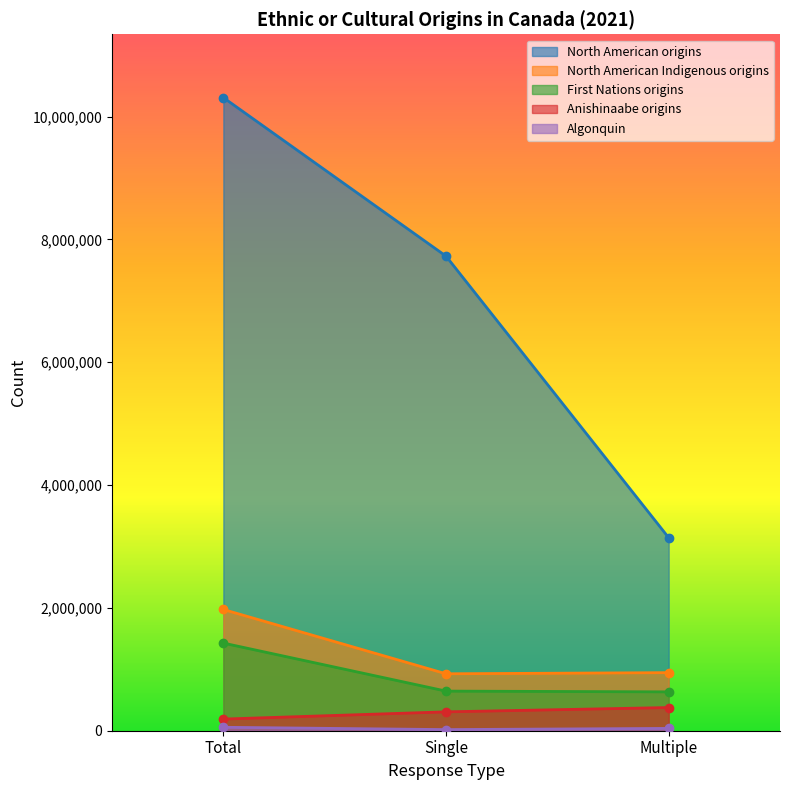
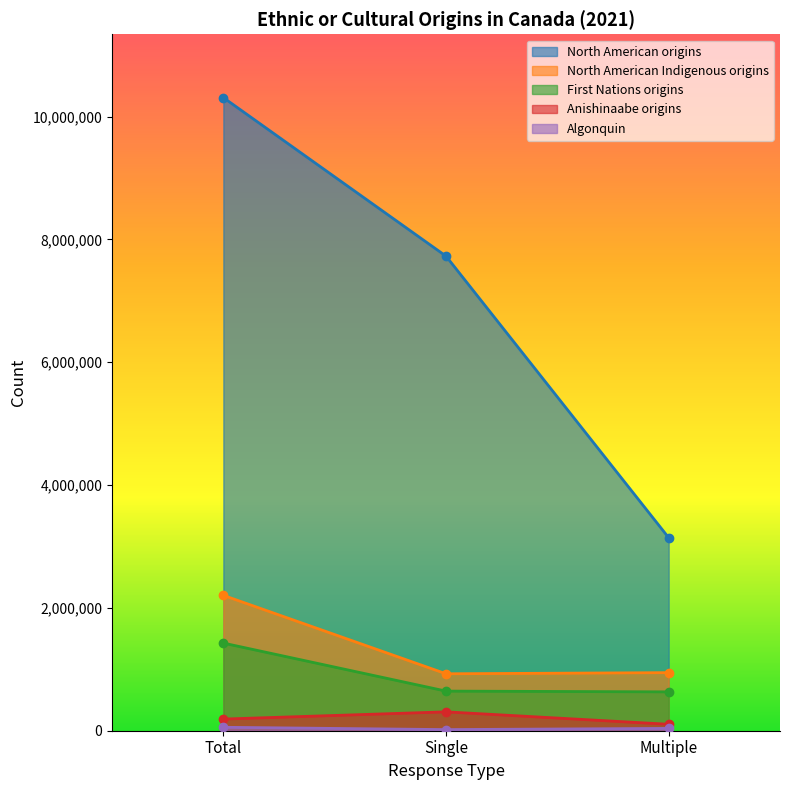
  {
    "North American origins": {
      "Total": "10,300,000",
      "Single": "7,700,000",
      "Multiple": "3,100,000"
    },
    "North American Indigenous origins": {
-     "Total": "2,000,000",
+     "Total": "2,200,000",
      "Single": "900,000",
      "Multiple": "900,000"
    },
    "First Nations origins": {
      "Total": "1,400,000",
      "Single": "600,000",
      "Multiple": "600,000"
    },
    "Anishinaabe origins": {
      "Total": "200,000",
      "Single": "300,000",
-     "Multiple": "400,000"
+     "Multiple": "100,000"
    },
    "Algonquin": {
      "Total": "100,000",
      "Single": "0",
      "Multiple": "0"
    }
  }
